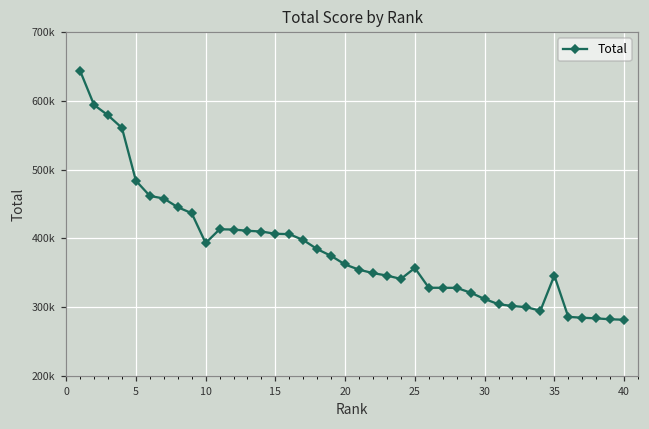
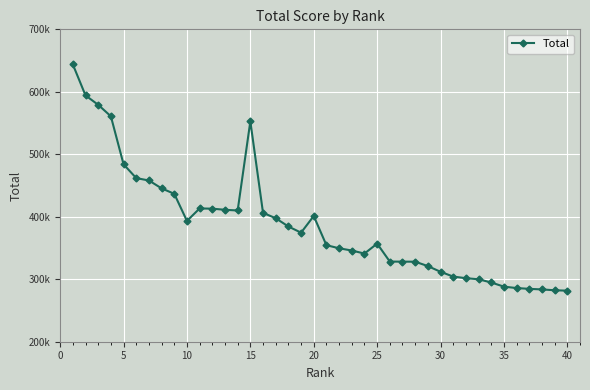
  {
    "5": 480000,
    "10": 390000,
-   "15": 410000,
-   "20": 360000,
+   "15": 550000,
+   "20": 400000,
    "25": 360000,
    "30": 310000,
-   "35": 350000,
+   "35": 290000,
    "40": 280000
  }
